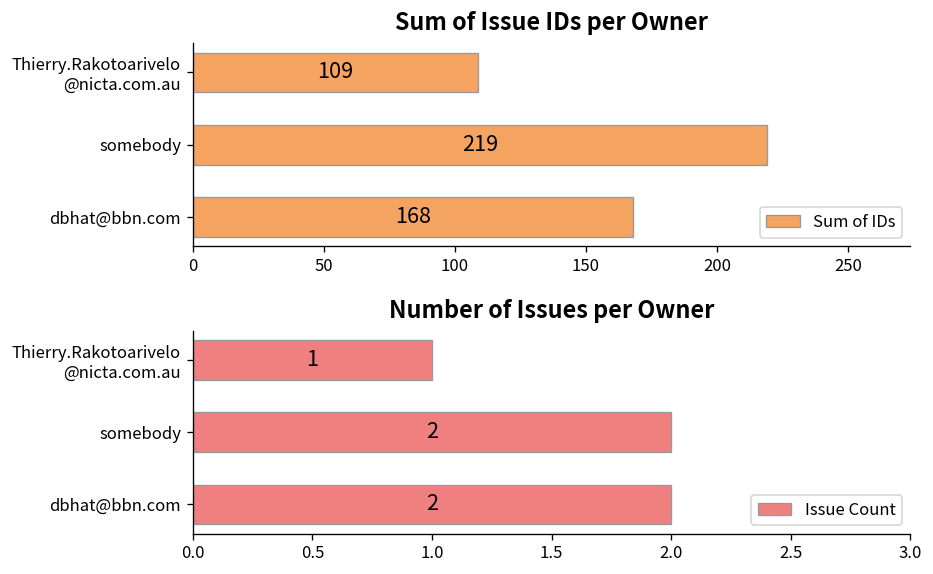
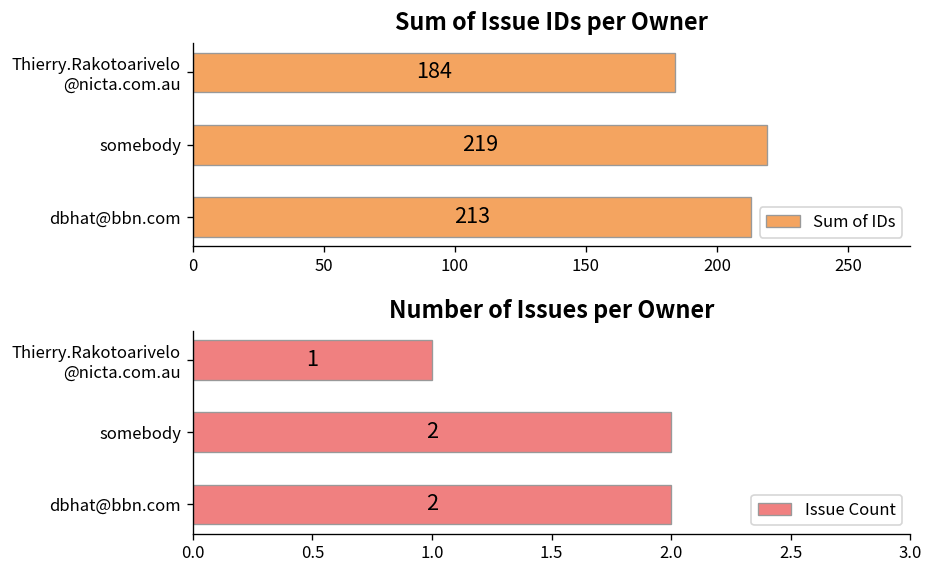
  {
    "Sum of Issue IDs per Owner": {
-     "Thierry.Rakotoarivelo @nicta.com.au": 109,
+     "Thierry.Rakotoarivelo @nicta.com.au": 184,
      "somebody": 219,
-     "dbhat@bbn.com": 168
+     "dbhat@bbn.com": 213
    },
    "Number of Issues per Owner": {
      "Thierry.Rakotoarivelo @nicta.com.au": 1,
      "somebody": 2,
      "dbhat@bbn.com": 2
    }
  }
